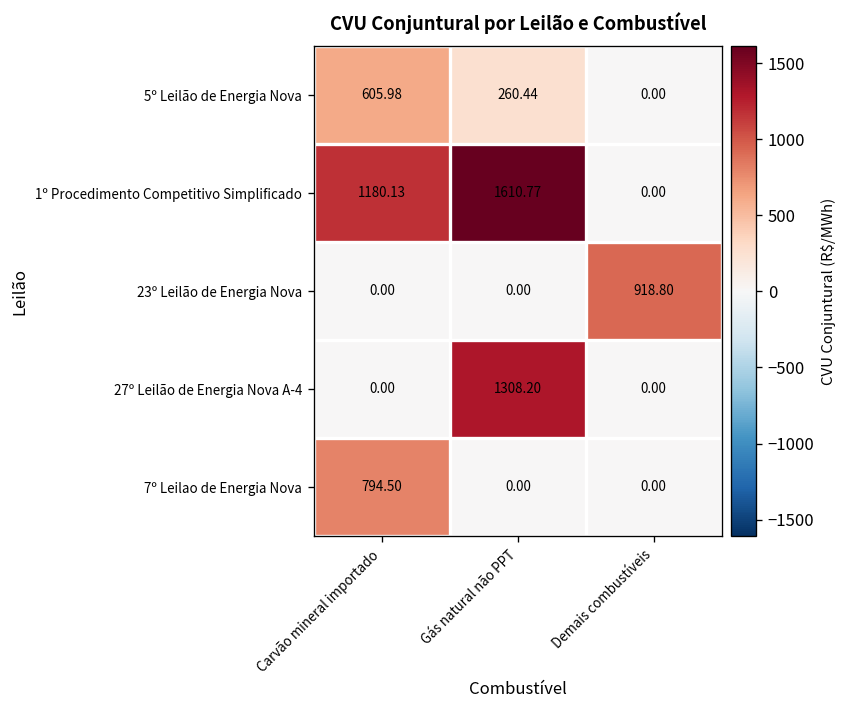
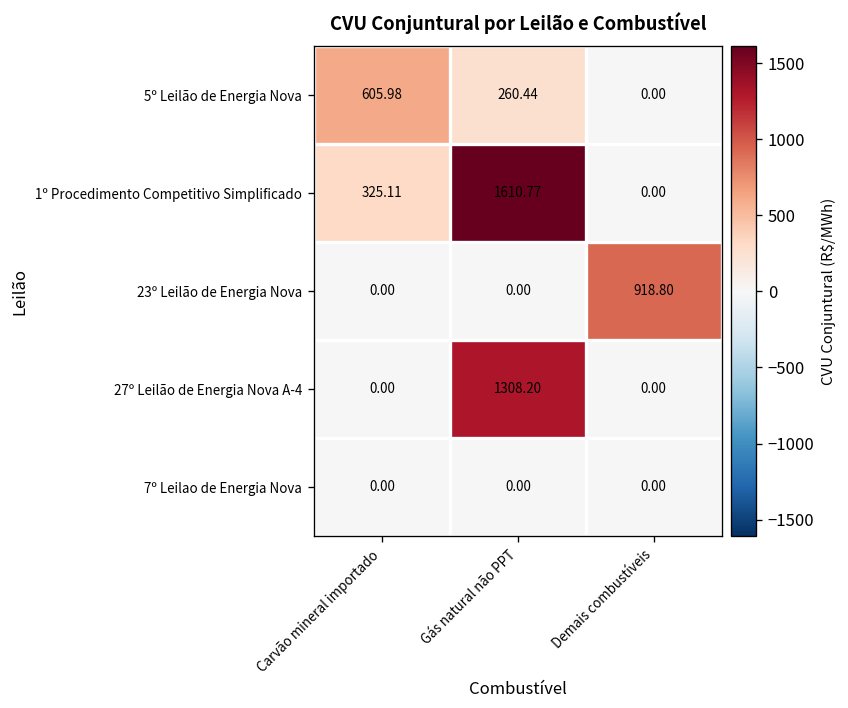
  {
    "5º Leilão de Energia Nova": {
      "Carvão mineral importado": 605.98,
      "Gás natural não PPT": 260.44,
      "Demais combustíveis": 0.00
    },
    "1º Procedimento Competitivo Simplificado": {
-     "Carvão mineral importado": 1180.13,
+     "Carvão mineral importado": 325.11,
      "Gás natural não PPT": 1610.77,
      "Demais combustíveis": 0.00
    },
    "23º Leilão de Energia Nova": {
      "Carvão mineral importado": 0.00,
      "Gás natural não PPT": 0.00,
      "Demais combustíveis": 918.80
    },
    "27º Leilão de Energia Nova A-4": {
      "Carvão mineral importado": 0.00,
      "Gás natural não PPT": 1308.20,
      "Demais combustíveis": 0.00
    },
    "7º Leilao de Energia Nova": {
-     "Carvão mineral importado": 794.50,
+     "Carvão mineral importado": 0.00,
      "Gás natural não PPT": 0.00,
      "Demais combustíveis": 0.00
    }
  }
